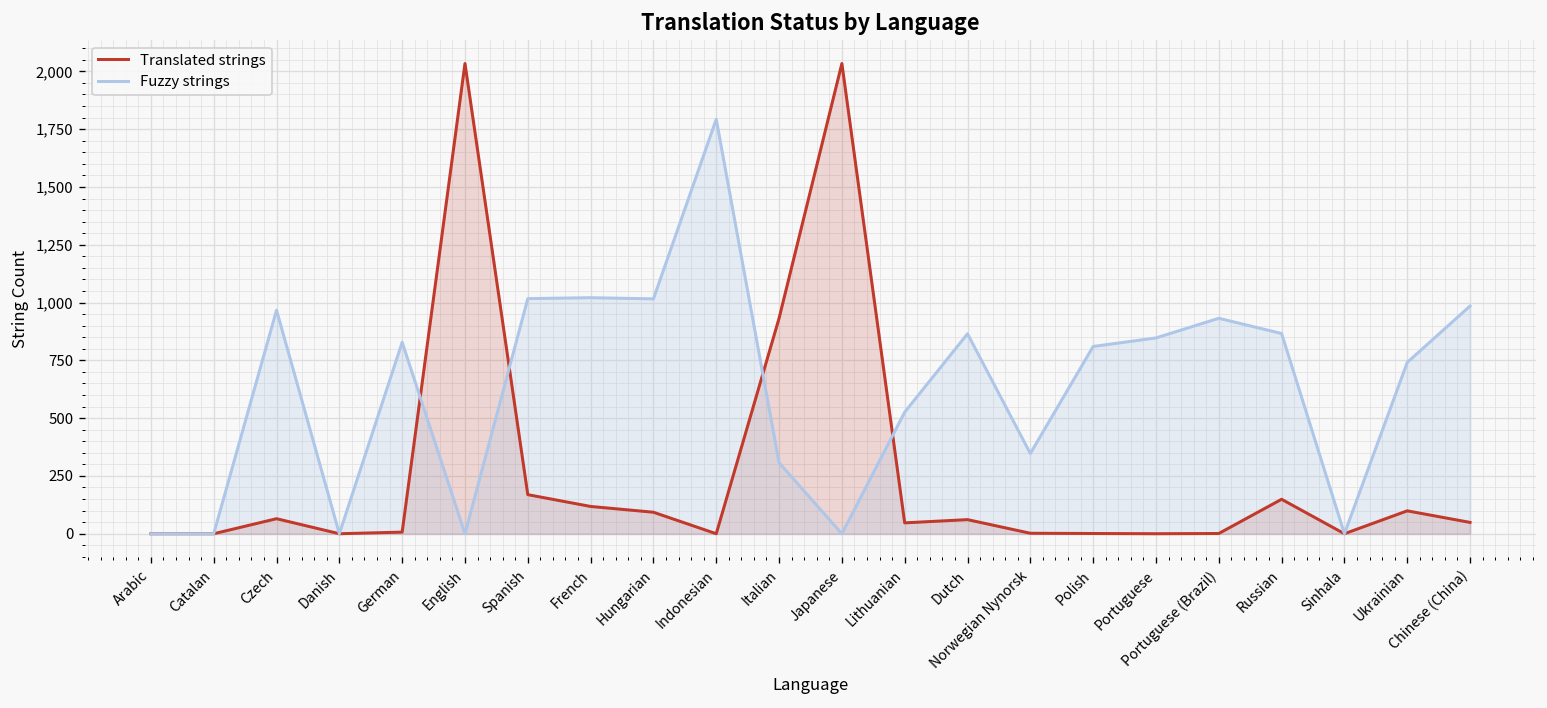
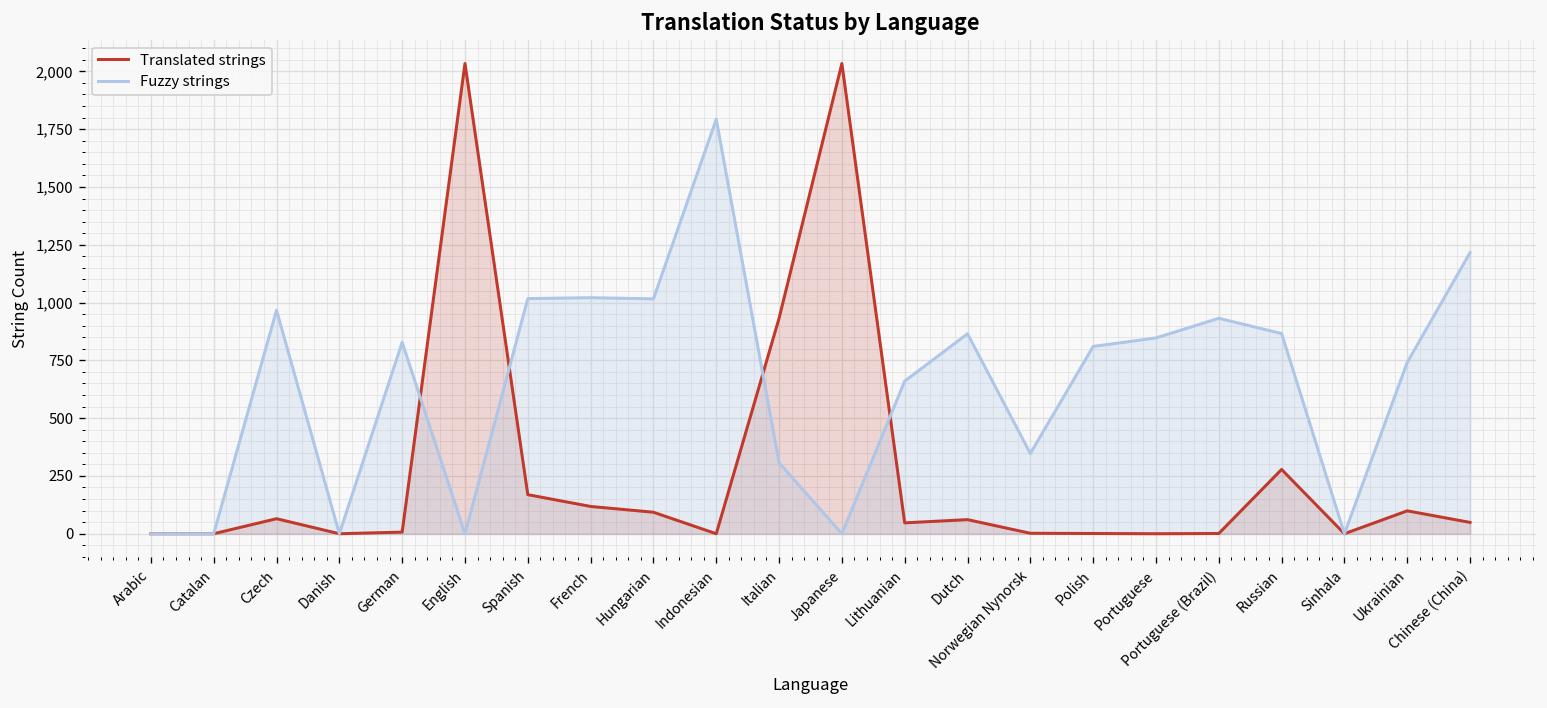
  {
    "Translated strings": {
      "Czech": "70",
      "German": "10",
      "English": "2,030",
      "Spanish": "170",
      "French": "120",
      "Hungarian": "90",
      "Indonesian": "0",
      "Italian": "930",
      "Japanese": "2,030",
      "Lithuanian": "50",
      "Dutch": "60",
      "Norwegian Nynorsk": "0",
      "Polish": "0",
      "Portuguese": "0",
      "Portuguese (Brazil)": "0",
-     "Russian": "150",
+     "Russian": "280",
      "Ukrainian": "100",
      "Chinese (China)": "50"
    },
    "Fuzzy strings": {
      "Czech": "970",
      "German": "830",
      "English": "0",
      "Spanish": "1,020",
      "French": "1,020",
      "Hungarian": "1,020",
      "Indonesian": "1,790",
      "Italian": "310",
      "Japanese": "0",
-     "Lithuanian": "530",
+     "Lithuanian": "660",
      "Dutch": "870",
      "Norwegian Nynorsk": "350",
      "Polish": "810",
      "Portuguese": "850",
      "Portuguese (Brazil)": "930",
      "Russian": "870",
      "Ukrainian": "740",
-     "Chinese (China)": "990"
+     "Chinese (China)": "1,220"
    }
  }
